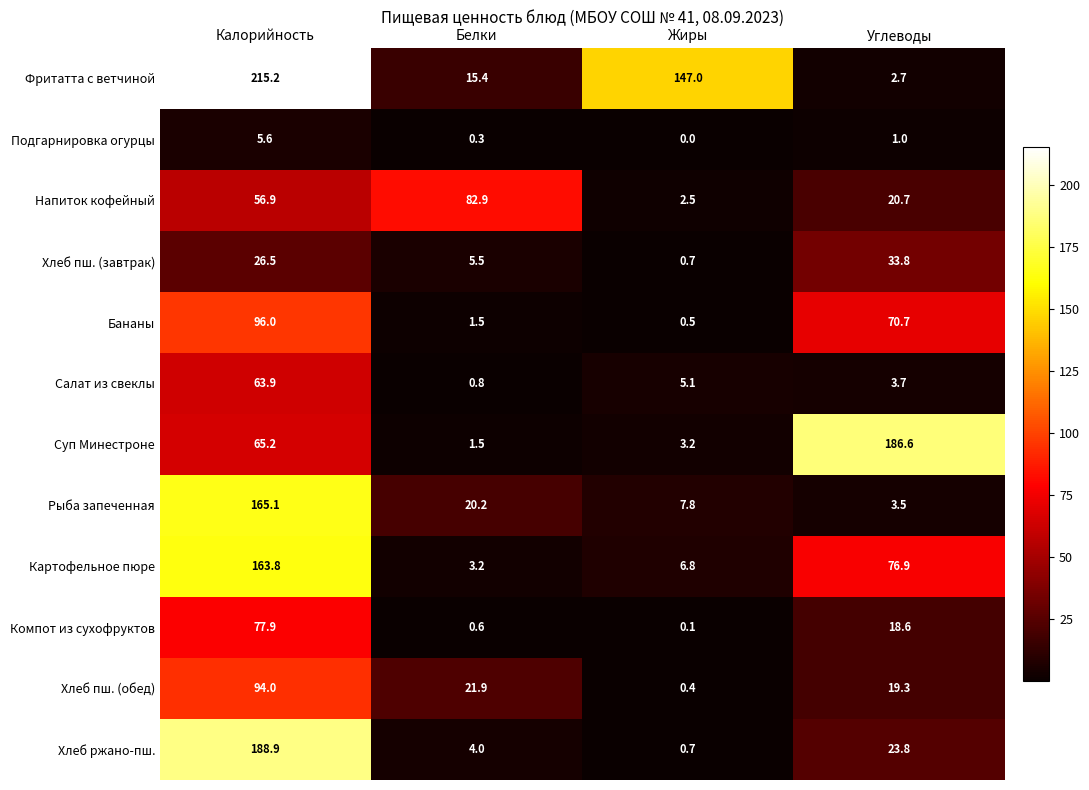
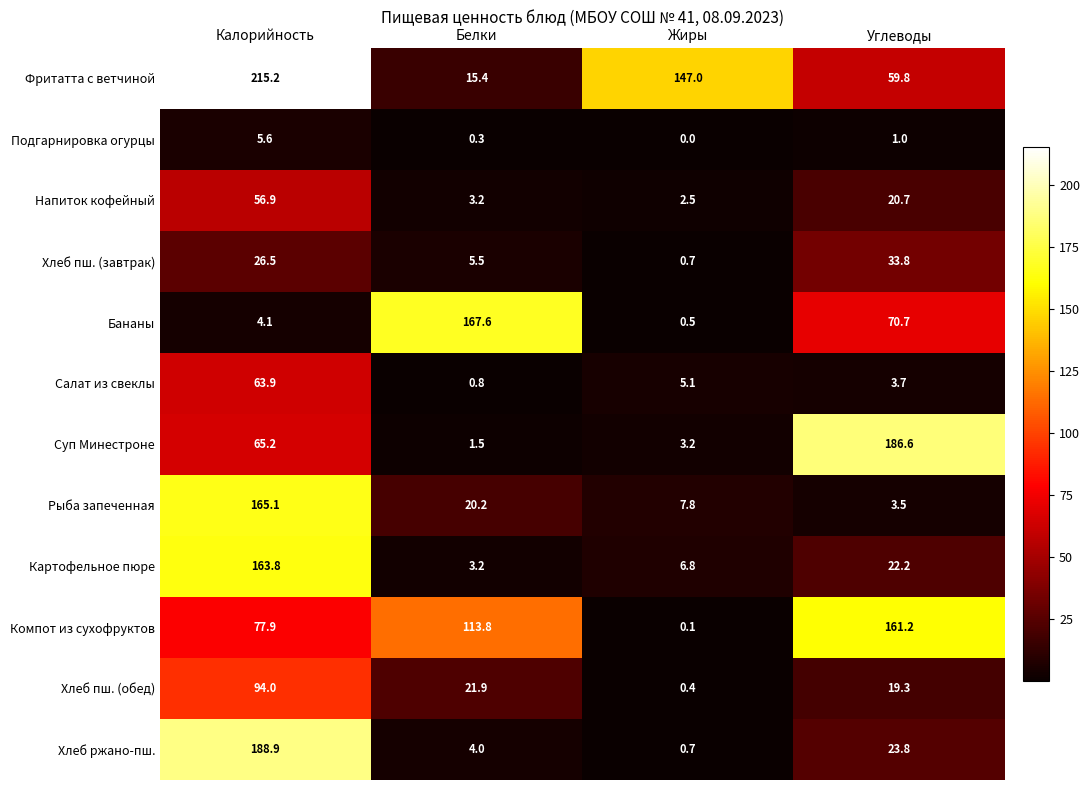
  {
    "Фритатта с ветчиной": {
      "Калорийность": 215.2,
      "Белки": 15.4,
      "Жиры": 147.0,
-     "Углеводы": 2.7
+     "Углеводы": 59.8
    },
    "Подгарнировка огурцы": {
      "Калорийность": 5.6,
      "Белки": 0.3,
      "Жиры": 0.0,
      "Углеводы": 1.0
    },
    "Напиток кофейный": {
      "Калорийность": 56.9,
-     "Белки": 82.9,
+     "Белки": 3.2,
      "Жиры": 2.5,
      "Углеводы": 20.7
    },
    "Хлеб пш. (завтрак)": {
      "Калорийность": 26.5,
      "Белки": 5.5,
      "Жиры": 0.7,
      "Углеводы": 33.8
    },
    "Бананы": {
-     "Калорийность": 96.0,
-     "Белки": 1.5,
+     "Калорийность": 4.1,
+     "Белки": 167.6,
      "Жиры": 0.5,
      "Углеводы": 70.7
    },
    "Салат из свеклы": {
      "Калорийность": 63.9,
      "Белки": 0.8,
      "Жиры": 5.1,
      "Углеводы": 3.7
    },
    "Суп Минестроне": {
      "Калорийность": 65.2,
      "Белки": 1.5,
      "Жиры": 3.2,
      "Углеводы": 186.6
    },
    "Рыба запеченная": {
      "Калорийность": 165.1,
      "Белки": 20.2,
      "Жиры": 7.8,
      "Углеводы": 3.5
    },
    "Картофельное пюре": {
      "Калорийность": 163.8,
      "Белки": 3.2,
      "Жиры": 6.8,
-     "Углеводы": 76.9
+     "Углеводы": 22.2
    },
    "Компот из сухофруктов": {
      "Калорийность": 77.9,
-     "Белки": 0.6,
+     "Белки": 113.8,
      "Жиры": 0.1,
-     "Углеводы": 18.6
+     "Углеводы": 161.2
    },
    "Хлеб пш. (обед)": {
      "Калорийность": 94.0,
      "Белки": 21.9,
      "Жиры": 0.4,
      "Углеводы": 19.3
    },
    "Хлеб ржано-пш.": {
      "Калорийность": 188.9,
      "Белки": 4.0,
      "Жиры": 0.7,
      "Углеводы": 23.8
    }
  }
